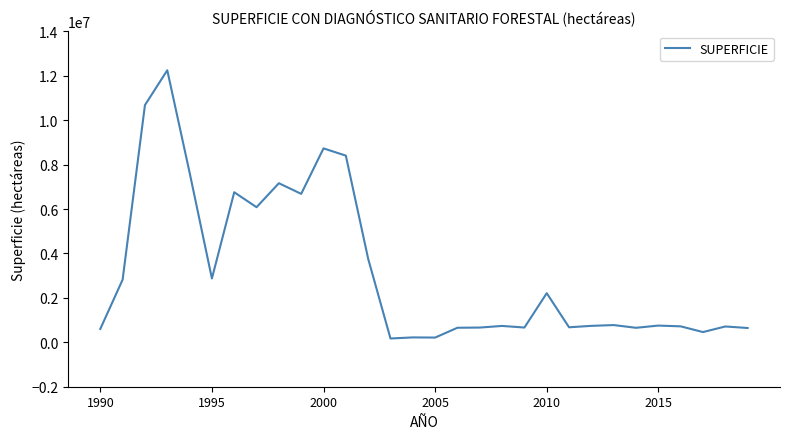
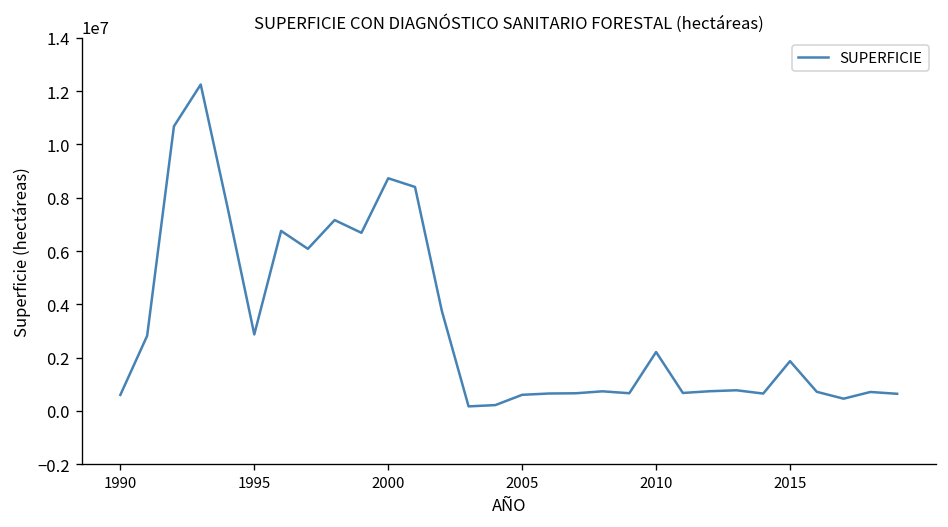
  {
    "1990": 600000,
    "1995": 2900000,
    "2000": 8700000,
-   "2005": 200000,
+   "2005": 600000,
    "2010": 2200000,
-   "2015": 800000
+   "2015": 1900000
  }
